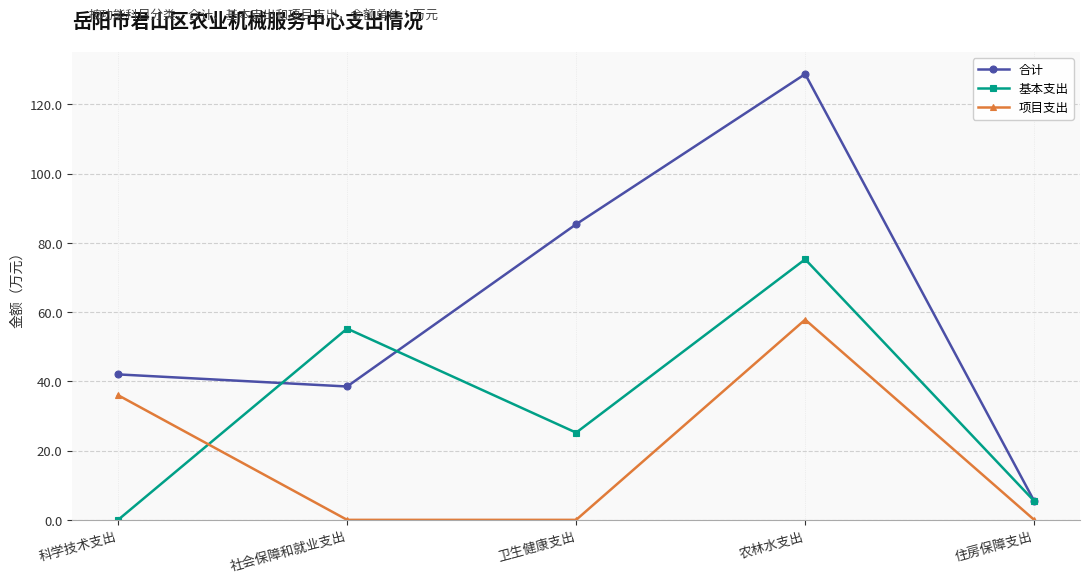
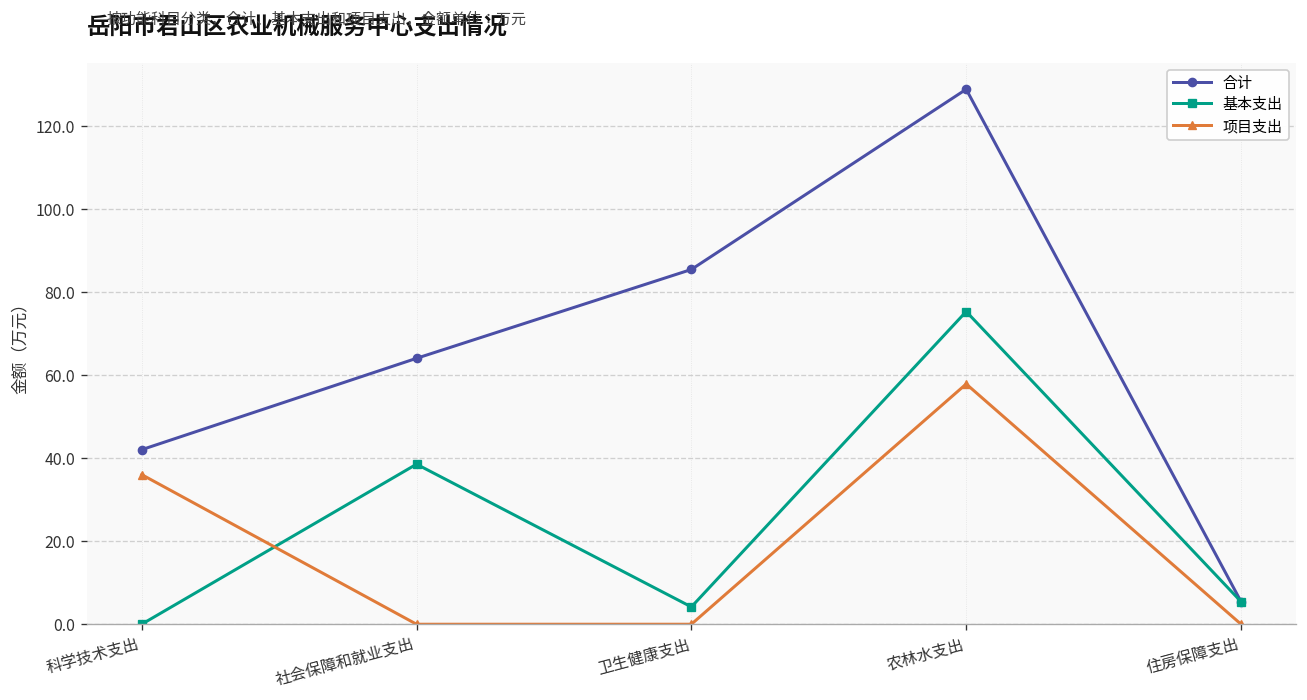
  {
    "合计": {
      "科学技术支出": 42,
-     "社会保障和就业支出": 39,
+     "社会保障和就业支出": 64,
      "卫生健康支出": 85,
      "农林水支出": 129
    },
    "基本支出": {
      "科学技术支出": 0,
-     "社会保障和就业支出": 55,
-     "卫生健康支出": 25,
+     "社会保障和就业支出": 39,
+     "卫生健康支出": 4,
      "农林水支出": 75
    },
    "项目支出": {
      "科学技术支出": 36,
      "社会保障和就业支出": 0,
      "卫生健康支出": 0,
      "农林水支出": 58,
      "住房保障支出": 0
    }
  }
